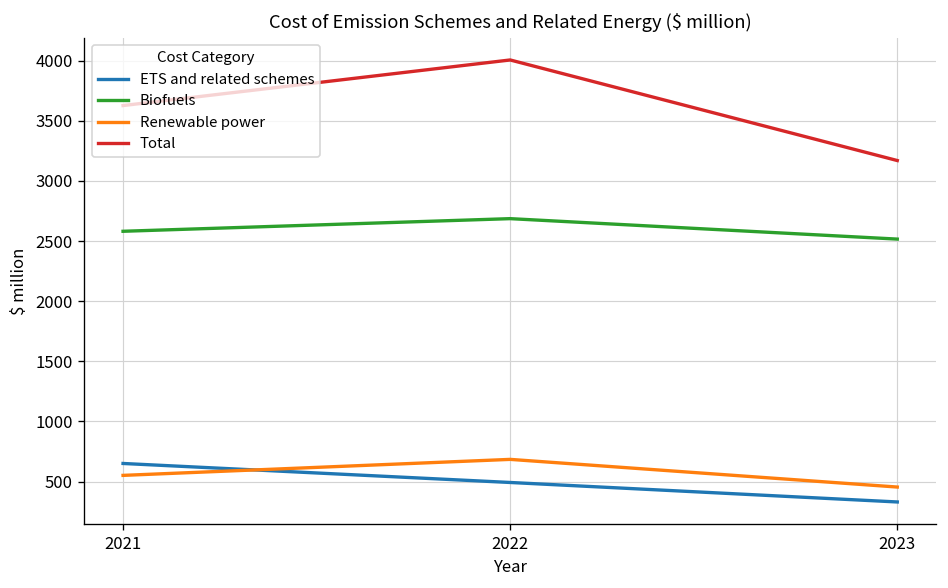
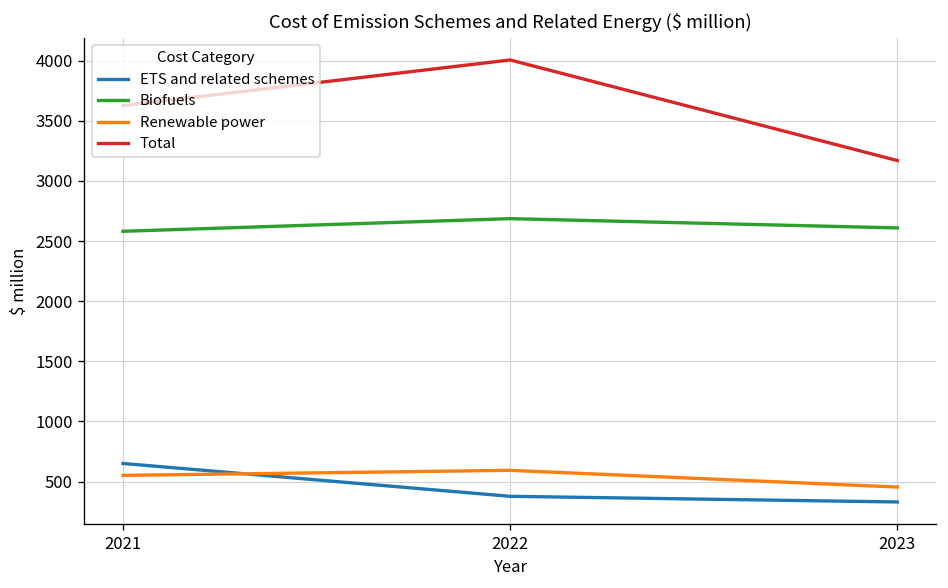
  {
    "ETS and related schemes": {
      "2021": 650,
-     "2022": 490,
+     "2022": 380,
      "2023": 330
    },
    "Biofuels": {
      "2021": 2580,
      "2022": 2690,
-     "2023": 2520
+     "2023": 2610
    },
    "Renewable power": {
      "2021": 550,
-     "2022": 690,
+     "2022": 590,
      "2023": 460
    },
    "Total": {
      "2022": 4010,
      "2023": 3170
    }
  }
